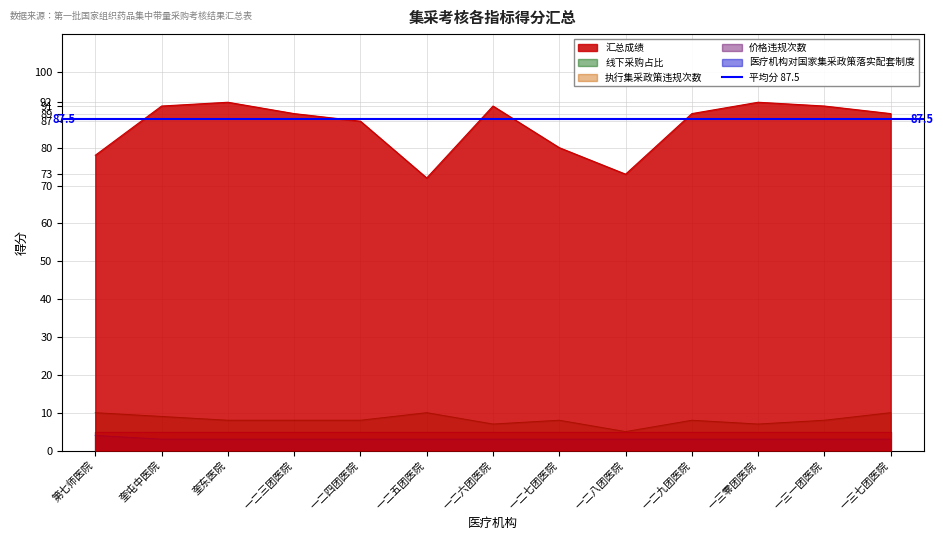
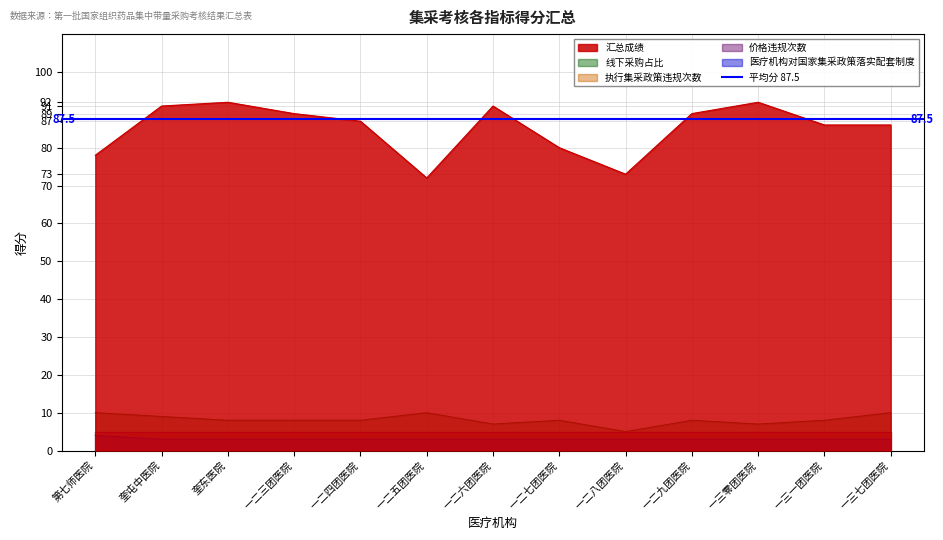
  {
    "汇总成绩": {
      "第七师医院": 78,
      "奎屯中医院": 91,
      "奎东医院": 92,
      "一二三团医院": 89,
      "一二四团医院": 87,
      "一二五团医院": 72,
      "一二六团医院": 91,
      "一二七团医院": 80,
      "一二八团医院": 73,
      "一二九团医院": 89,
      "一三零团医院": 92,
-     "一三一团医院": 91,
-     "一三七团医院": 89
+     "一三一团医院": 86,
+     "一三七团医院": 86
    },
    "线下采购占比": {
      "第七师医院": 10,
      "奎屯中医院": 9,
      "奎东医院": 8,
      "一二三团医院": 8,
      "一二四团医院": 8,
      "一二五团医院": 10,
      "一二六团医院": 7,
      "一二七团医院": 8,
      "一二九团医院": 8,
      "一三零团医院": 7,
      "一三一团医院": 8,
      "一三七团医院": 10
    },
    "价格违规次数": {
      "第七师医院": 5,
      "奎屯中医院": 5,
      "奎东医院": 5,
      "一二三团医院": 5,
      "一二四团医院": 5,
      "一二五团医院": 5,
      "一二六团医院": 5,
      "一二七团医院": 5,
      "一二九团医院": 5,
      "一三零团医院": 5,
      "一三一团医院": 5,
      "一三七团医院": 5
    },
    "医疗机构对国家集采政策落实配套制度": {
      "第七师医院": 4,
      "奎屯中医院": 3,
      "奎东医院": 3,
      "一二三团医院": 3,
      "一二四团医院": 3,
      "一二五团医院": 3,
      "一二六团医院": 3,
      "一二七团医院": 3,
      "一二八团医院": 3,
      "一二九团医院": 3,
      "一三零团医院": 3,
      "一三一团医院": 3,
      "一三七团医院": 3
    }
  }
